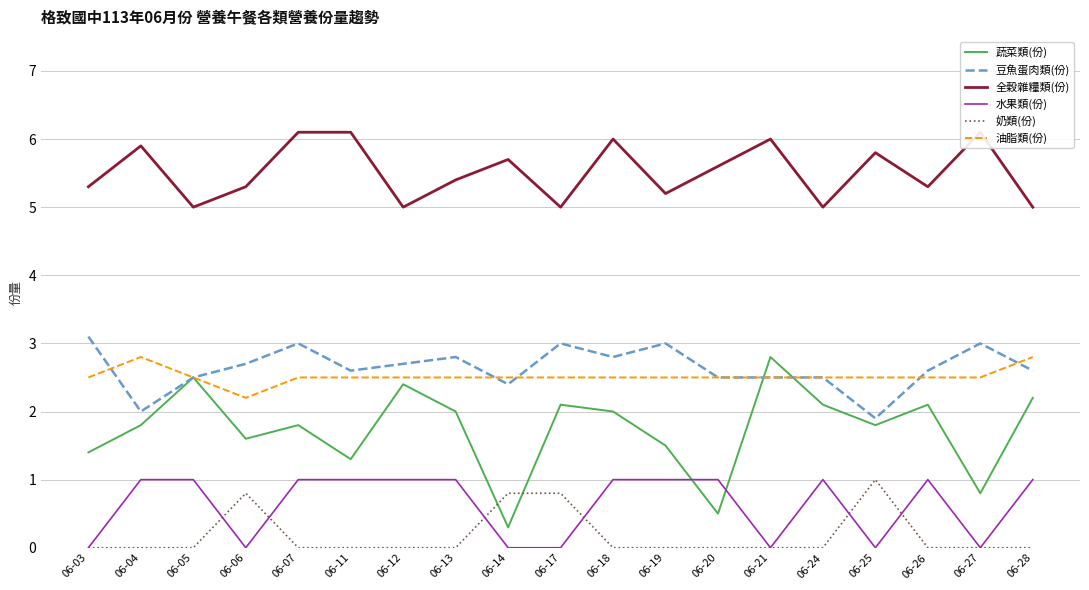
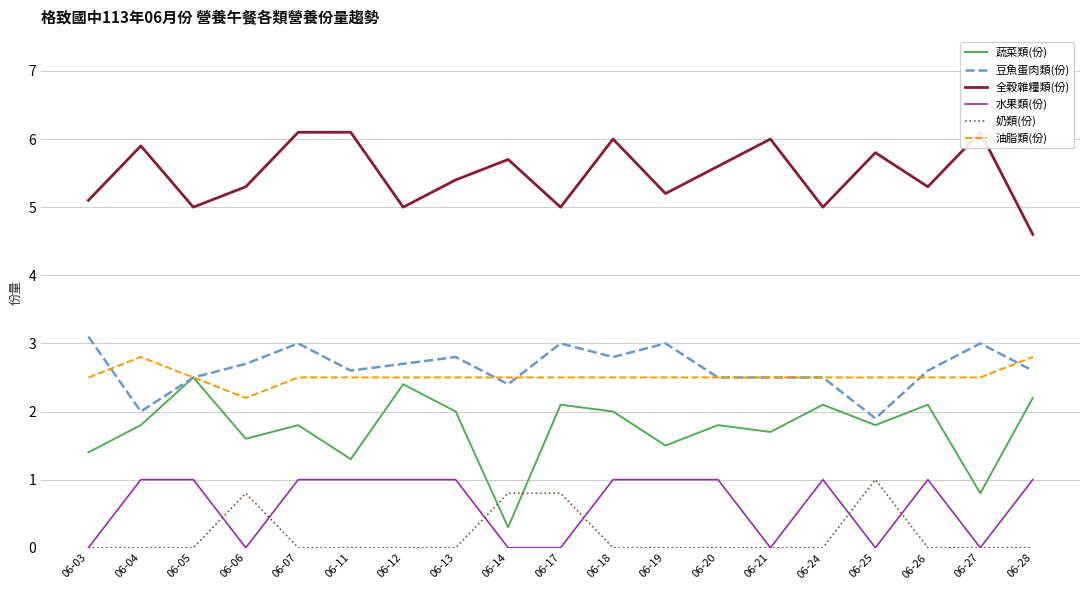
  {
    "蔬菜類(份)": {
      "06-03": 1.4,
      "06-04": 1.8,
      "06-06": 1.6,
      "06-07": 1.8,
      "06-11": 1.3,
      "06-12": 2.4,
      "06-13": 2.0,
      "06-14": 0.3,
      "06-17": 2.1,
      "06-18": 2.0,
      "06-19": 1.5,
-     "06-20": 0.5,
-     "06-21": 2.8,
+     "06-20": 1.8,
+     "06-21": 1.7,
      "06-24": 2.1,
      "06-25": 1.8,
      "06-26": 2.1,
      "06-27": 0.8,
      "06-28": 2.2
    },
    "豆魚蛋肉類(份)": {
      "06-03": 3.1,
      "06-04": 2.0,
      "06-06": 2.7,
      "06-07": 3.0,
      "06-11": 2.6,
      "06-12": 2.7,
      "06-13": 2.8,
      "06-14": 2.4,
      "06-17": 3.0,
      "06-18": 2.8,
      "06-19": 3.0,
      "06-25": 1.9,
      "06-26": 2.6,
      "06-27": 3.0,
      "06-28": 2.6
    },
    "全穀雜糧類(份)": {
-     "06-03": 5.3,
+     "06-03": 5.1,
      "06-04": 5.9,
      "06-05": 5.0,
      "06-06": 5.3,
      "06-07": 6.1,
      "06-11": 6.1,
      "06-12": 5.0,
      "06-13": 5.4,
      "06-14": 5.7,
      "06-17": 5.0,
      "06-18": 6.0,
      "06-19": 5.2,
      "06-20": 5.6,
      "06-21": 6.0,
      "06-24": 5.0,
      "06-25": 5.8,
      "06-26": 5.3,
-     "06-28": 5.0
+     "06-28": 4.6
    },
    "水果類(份)": {
      "06-04": 1.0,
      "06-05": 1.0,
      "06-06": 0.0,
      "06-07": 1.0,
      "06-11": 1.0,
      "06-12": 1.0,
      "06-13": 1.0,
      "06-14": 0.0,
      "06-17": 0.0,
      "06-18": 1.0,
      "06-19": 1.0,
      "06-20": 1.0,
      "06-24": 1.0,
      "06-25": 0.0,
      "06-26": 1.0,
      "06-28": 1.0
    },
    "奶類(份)": {
      "06-04": 0.0,
      "06-05": 0.0,
      "06-06": 0.8,
      "06-07": 0.0,
      "06-11": 0.0,
      "06-12": 0.0,
      "06-13": 0.0,
      "06-14": 0.8,
      "06-17": 0.8,
      "06-18": 0.0,
      "06-19": 0.0,
      "06-20": 0.0,
      "06-24": 0.0,
      "06-25": 1.0,
      "06-26": 0.0,
      "06-28": 0.0
    },
    "油脂類(份)": {
      "06-03": 2.5,
      "06-04": 2.8,
      "06-06": 2.2,
      "06-07": 2.5,
      "06-11": 2.5,
      "06-12": 2.5,
      "06-13": 2.5,
      "06-14": 2.5,
      "06-17": 2.5,
      "06-18": 2.5,
      "06-19": 2.5,
      "06-25": 2.5,
      "06-26": 2.5,
      "06-27": 2.5,
      "06-28": 2.8
    }
  }
